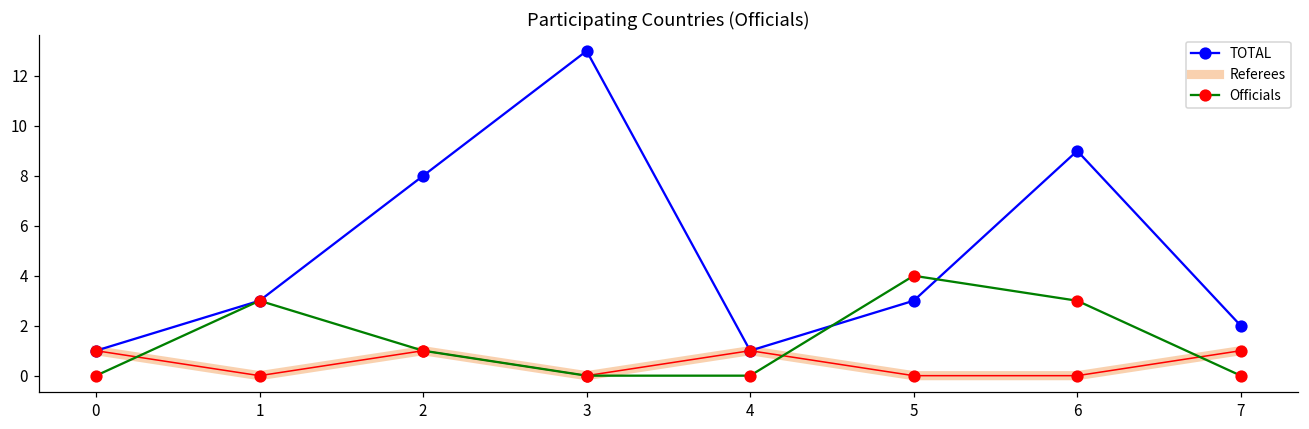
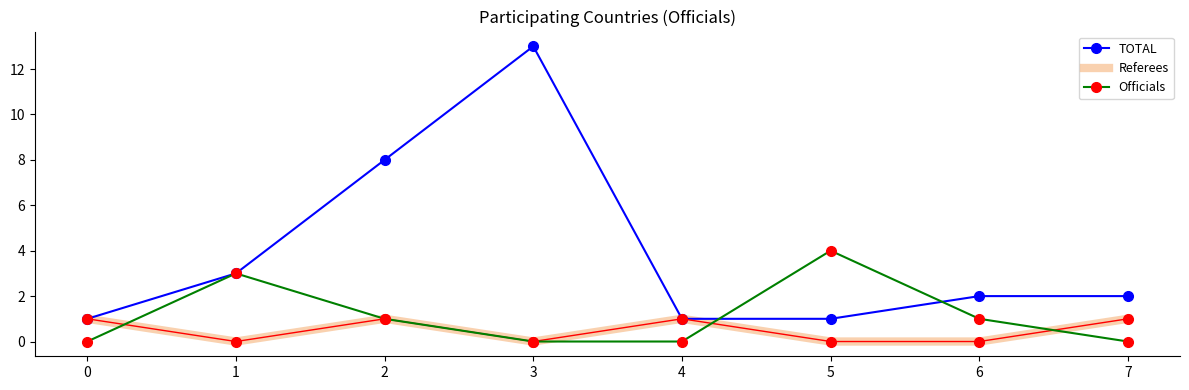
  {
    "TOTAL": {
      "2": 8,
      "3": 13,
-     "5": 3,
-     "6": 9,
+     "5": 1,
+     "6": 2,
      "7": 2
    },
    "Referees": {
      "1": 0,
      "5": 0,
      "6": 0,
      "7": 1
    },
    "Officials": {
      "0": 0,
      "4": 0,
      "5": 4,
-     "6": 3,
+     "6": 1,
      "7": 0
    }
  }
